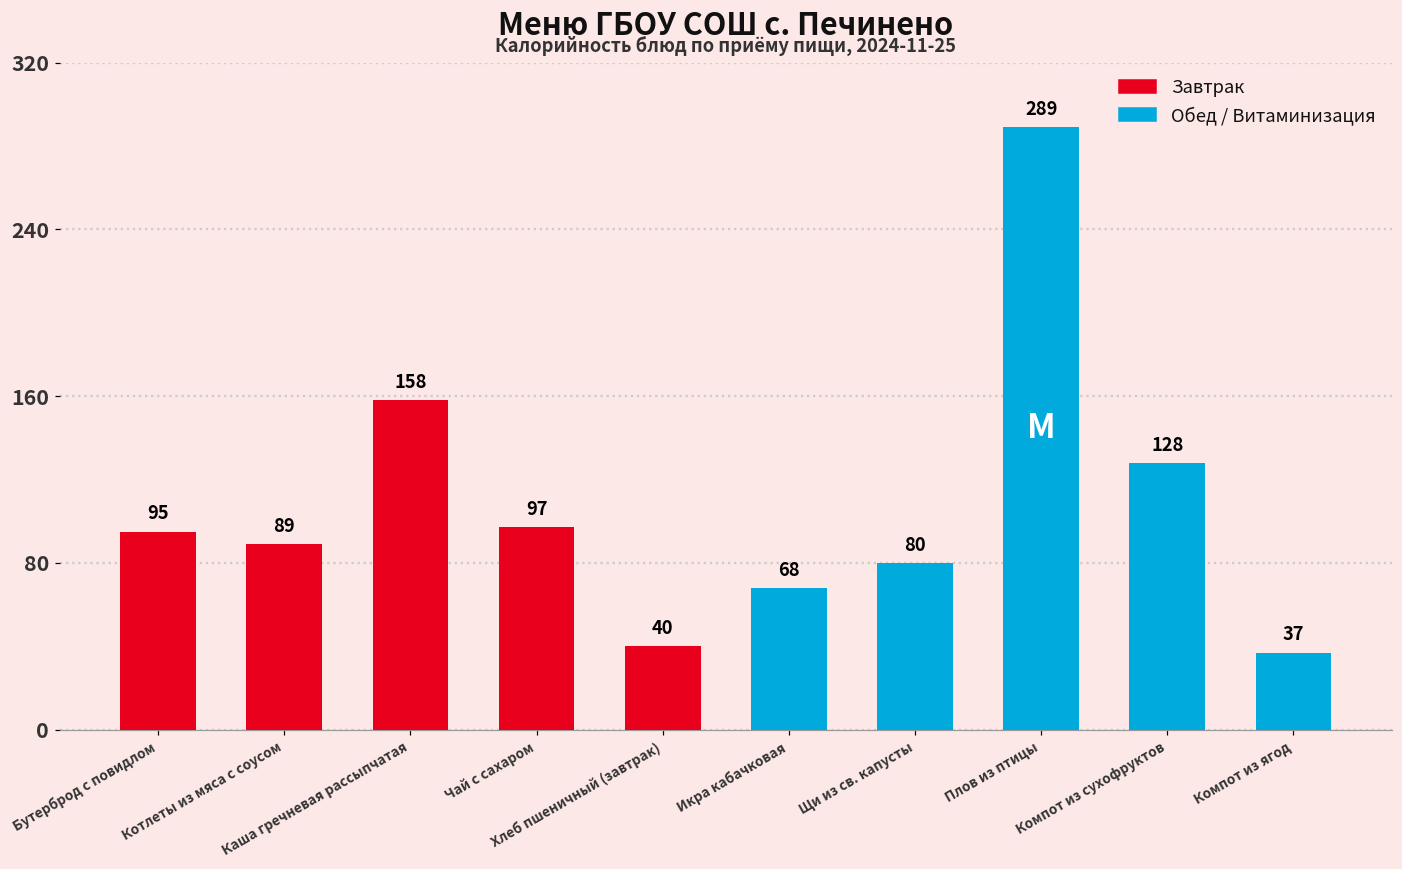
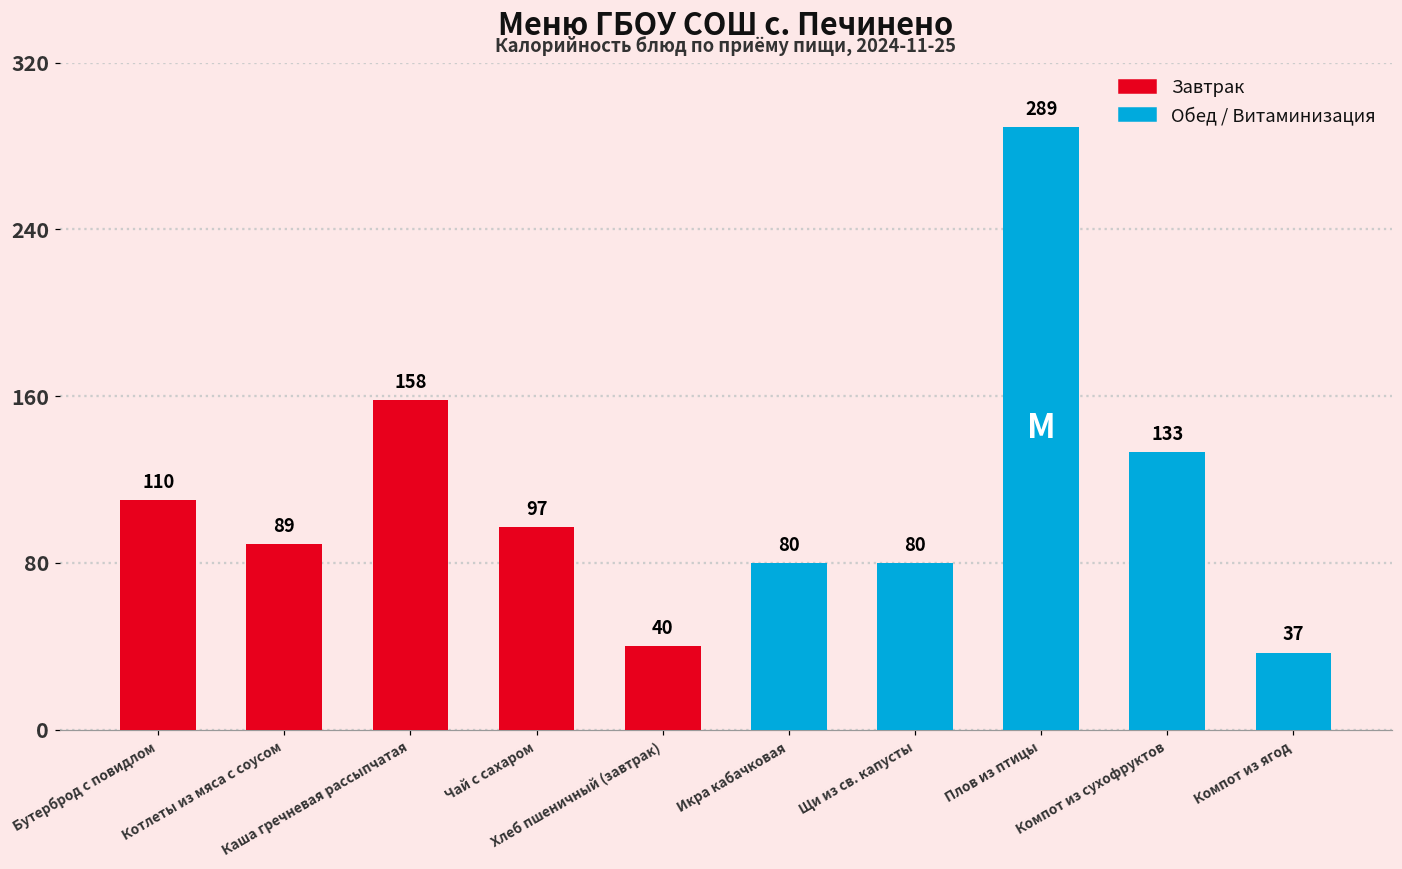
  {
-   "Бутерброд с повидлом": 95,
+   "Бутерброд с повидлом": 110,
    "Котлеты из мяса с соусом": 89,
    "Каша гречневая рассыпчатая": 158,
    "Чай с сахаром": 97,
    "Хлеб пшеничный (завтрак)": 40,
-   "Икра кабачковая": 68,
+   "Икра кабачковая": 80,
    "Щи из св. капусты": 80,
    "Плов из птицы": 289,
-   "Компот из сухофруктов": 128,
+   "Компот из сухофруктов": 133,
    "Компот из ягод": 37
  }
